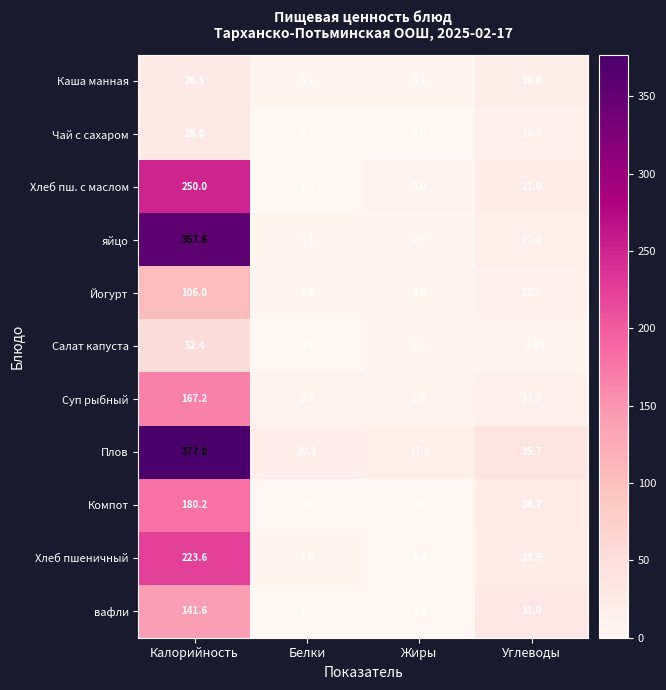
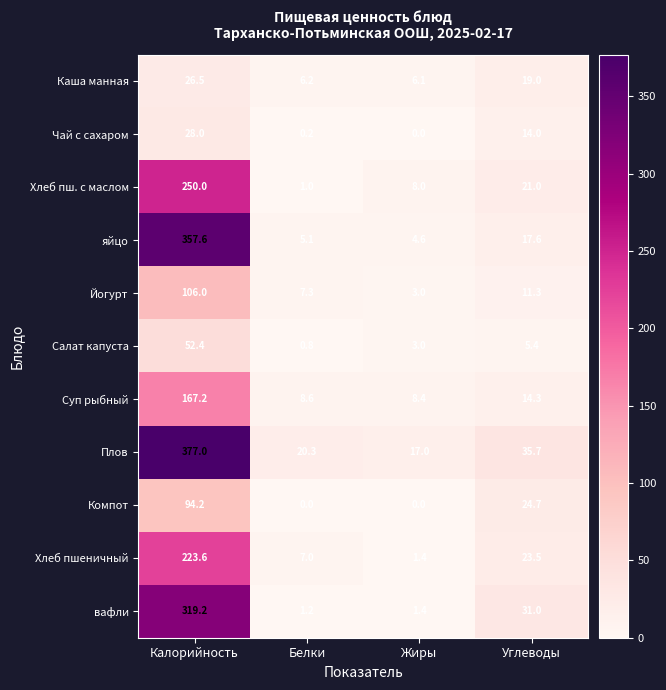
  {
    "Хлеб пш. с маслом": {
      "Калорийность": 250.0
    },
    "яйцо": {
      "Калорийность": 357.6
    },
    "Йогурт": {
      "Калорийность": 106.0
    },
    "Суп рыбный": {
      "Калорийность": 167.2
    },
    "Плов": {
      "Калорийность": 377.0
    },
    "Компот": {
-     "Калорийность": 180.2
+     "Калорийность": 94.2
    },
    "Хлеб пшеничный": {
      "Калорийность": 223.6
    },
    "вафли": {
-     "Калорийность": 141.6
+     "Калорийность": 319.2
    }
  }
